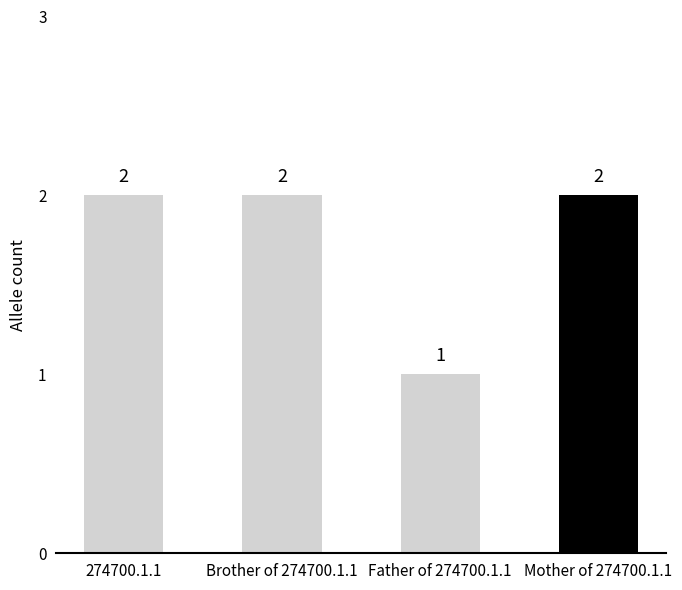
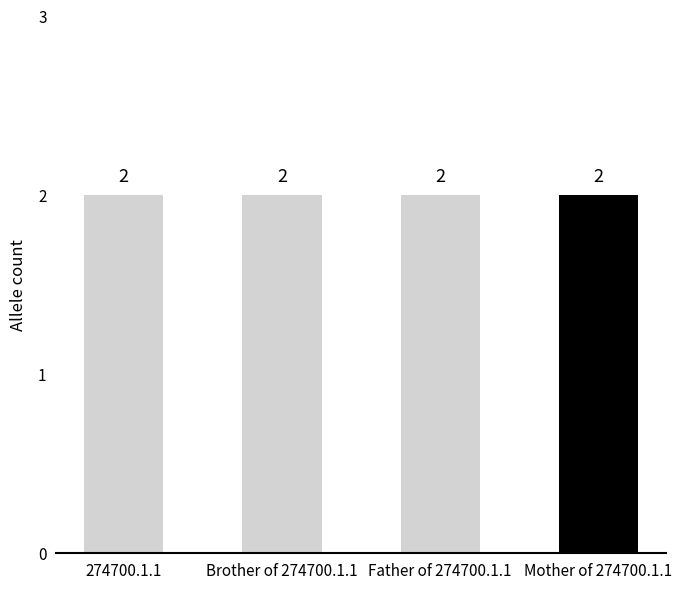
  {
    "274700.1.1": 2,
    "Brother of 274700.1.1": 2,
-   "Father of 274700.1.1": 1,
+   "Father of 274700.1.1": 2,
    "Mother of 274700.1.1": 2
  }
